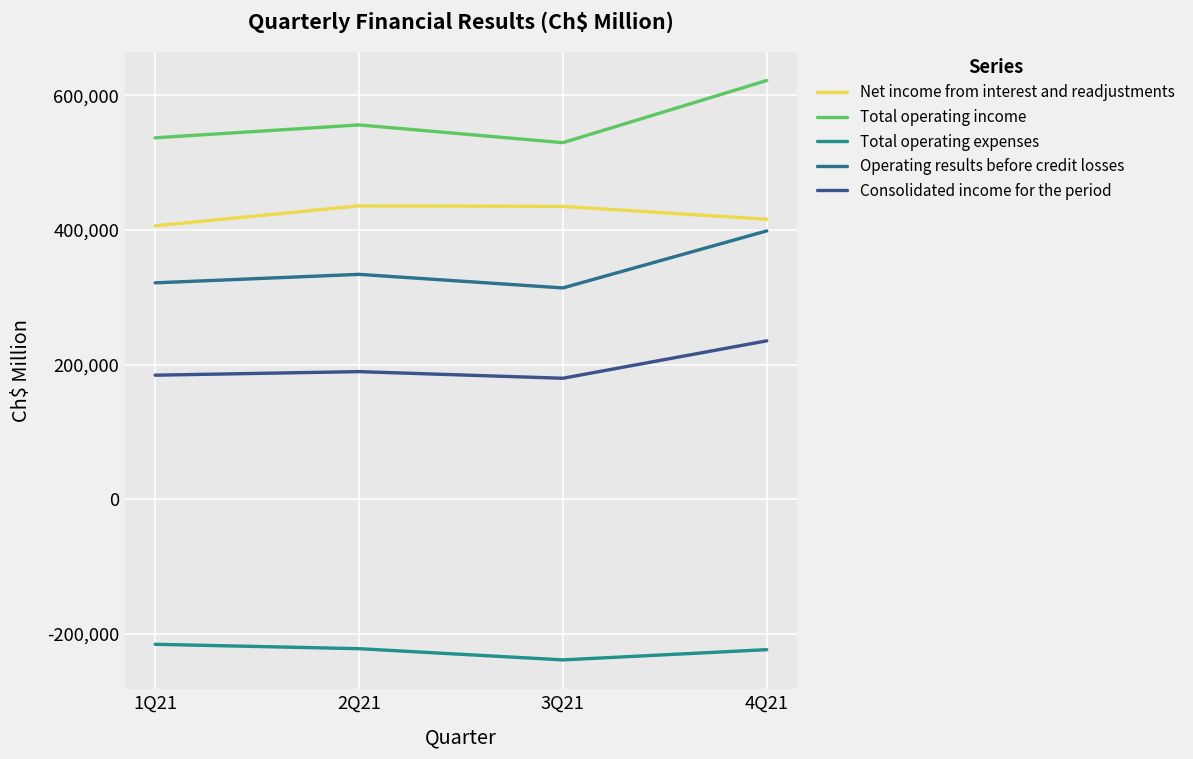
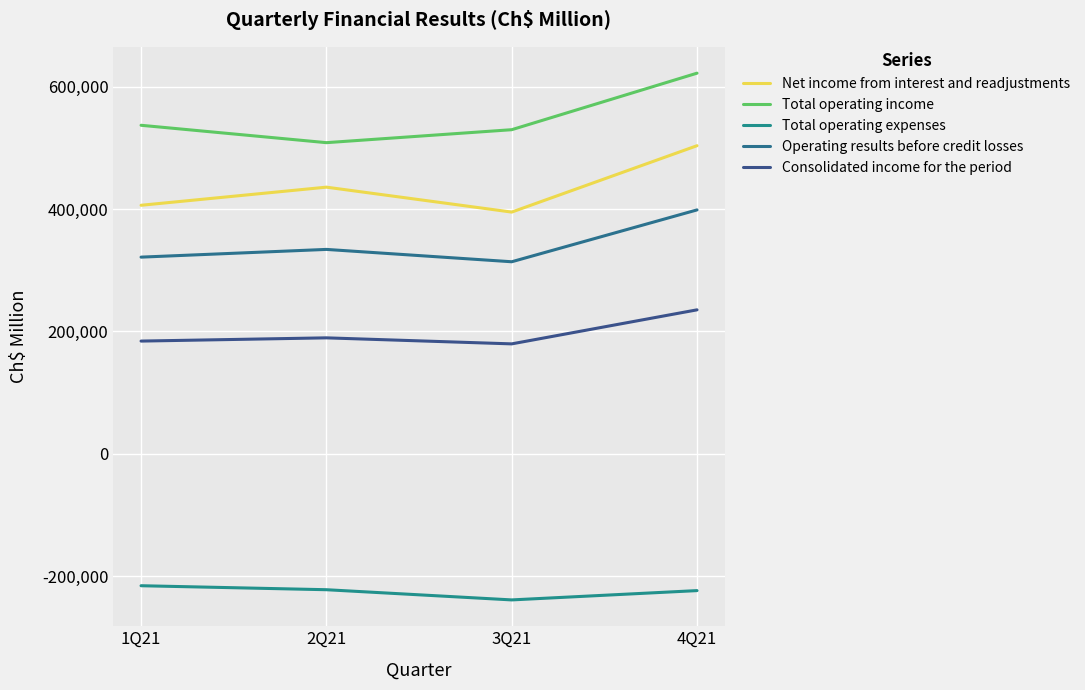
  {
    "Net income from interest and readjustments": {
      "1Q21": "410,000",
      "2Q21": "440,000",
-     "3Q21": "430,000",
-     "4Q21": "420,000"
+     "3Q21": "400,000",
+     "4Q21": "500,000"
    },
    "Total operating income": {
      "1Q21": "540,000",
-     "2Q21": "560,000",
+     "2Q21": "510,000",
      "3Q21": "530,000",
      "4Q21": "620,000"
    }
  }
